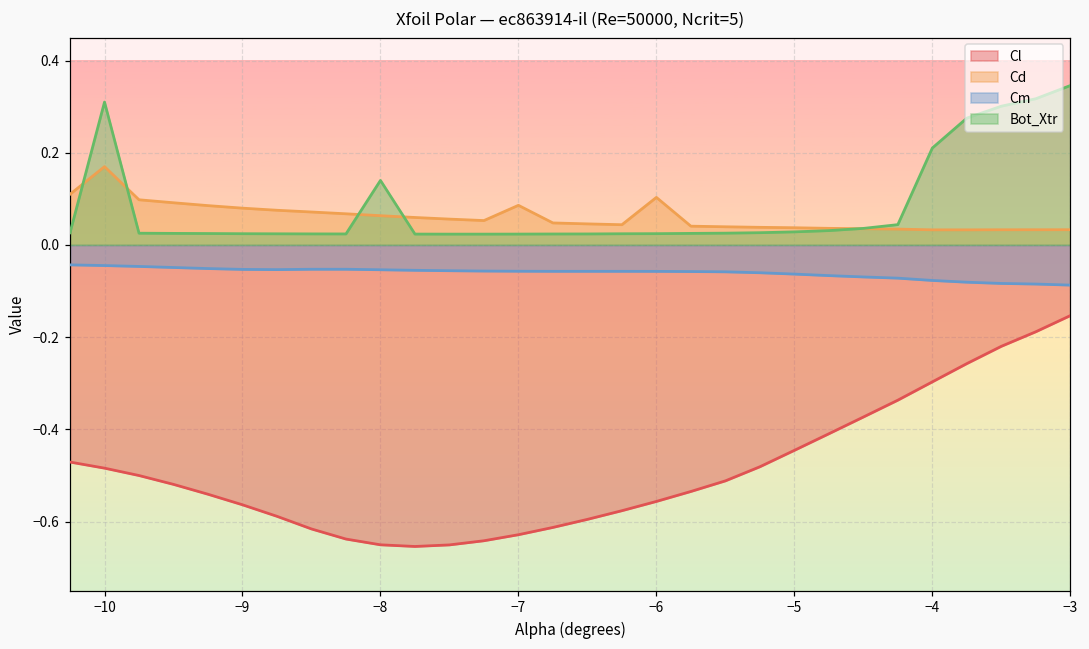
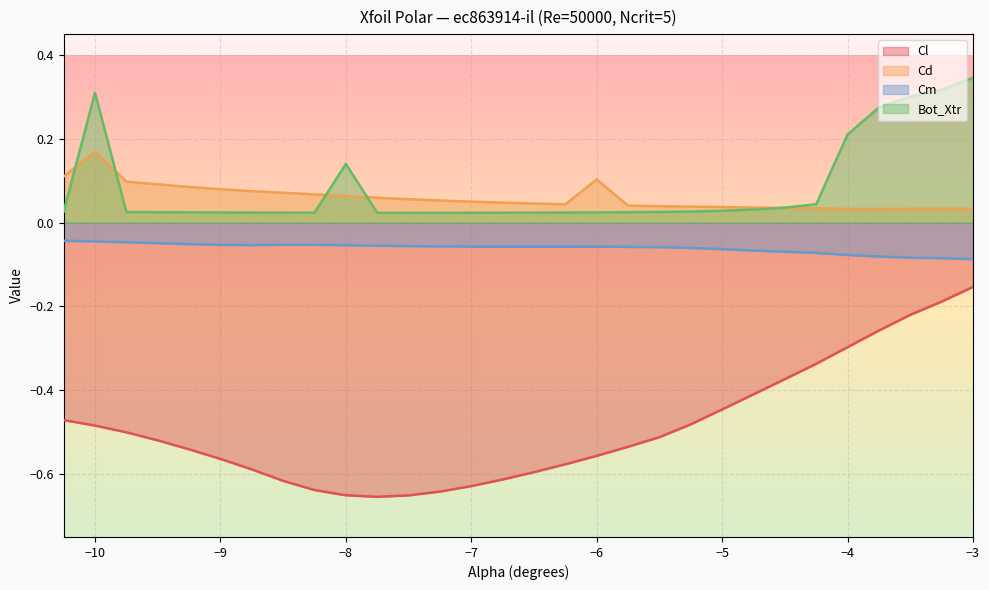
  {
    "Cd": {
      "−10": 0.17,
      "−9": 0.08,
      "−8": 0.06,
-     "−7": 0.09,
+     "−7": 0.05,
      "−6": 0.10,
      "−5": 0.04,
      "−4": 0.03,
      "−3": 0.03
    },
    "Bot_Xtr": {
      "−10": 0.31,
      "−9": 0.02,
      "−8": 0.14,
      "−7": 0.02,
      "−6": 0.02,
      "−5": 0.03,
      "−4": 0.21,
      "−3": 0.35
    }
  }
